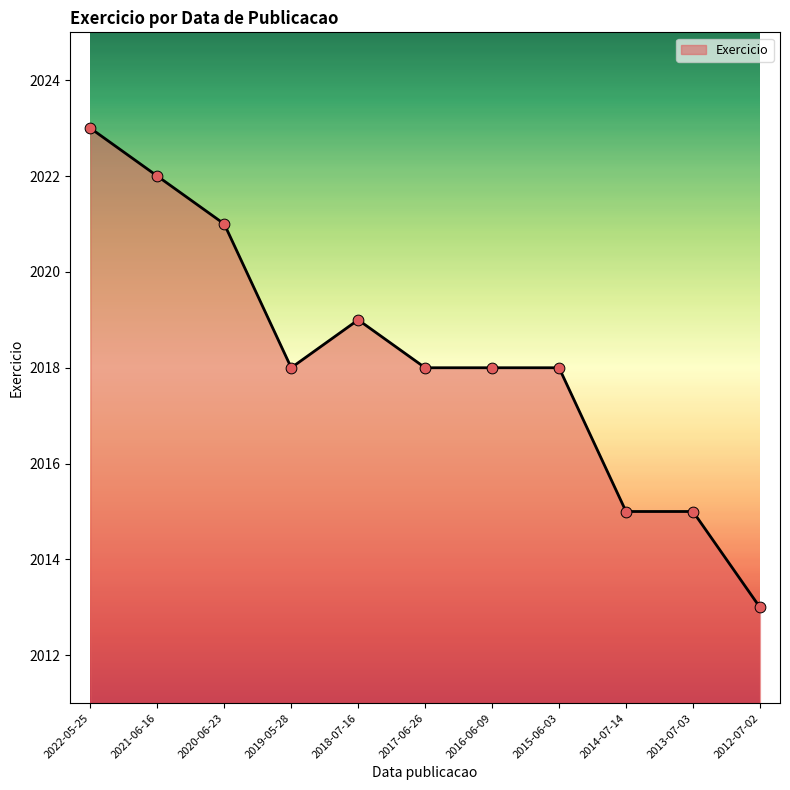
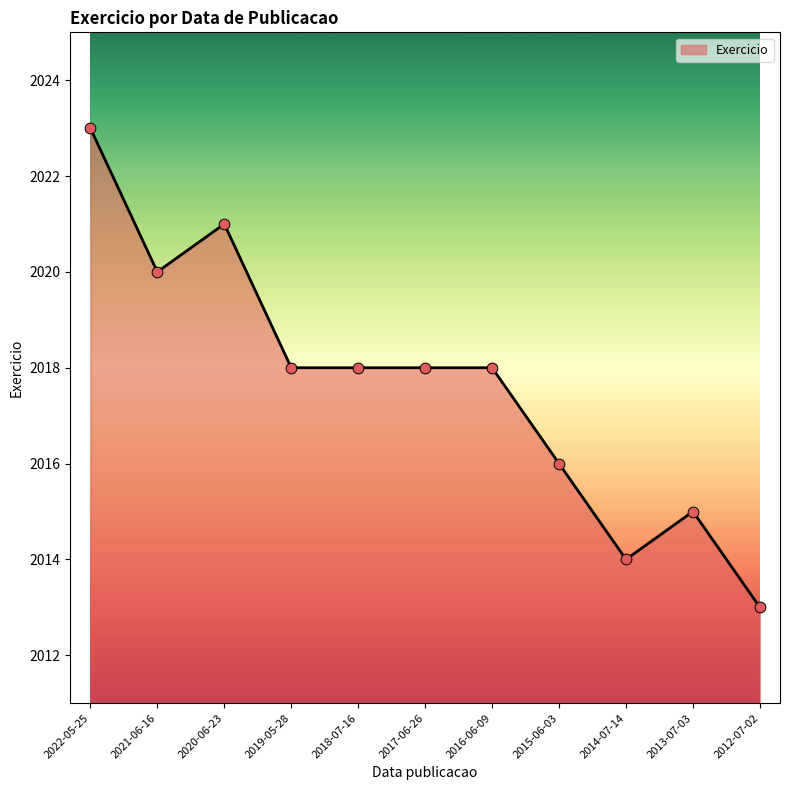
  {
    "2022-05-25": 2023,
-   "2021-06-16": 2022,
+   "2021-06-16": 2020,
    "2020-06-23": 2021,
    "2019-05-28": 2018,
-   "2018-07-16": 2019,
+   "2018-07-16": 2018,
    "2017-06-26": 2018,
    "2016-06-09": 2018,
-   "2015-06-03": 2018,
-   "2014-07-14": 2015,
+   "2015-06-03": 2016,
+   "2014-07-14": 2014,
    "2013-07-03": 2015,
    "2012-07-02": 2013
  }
